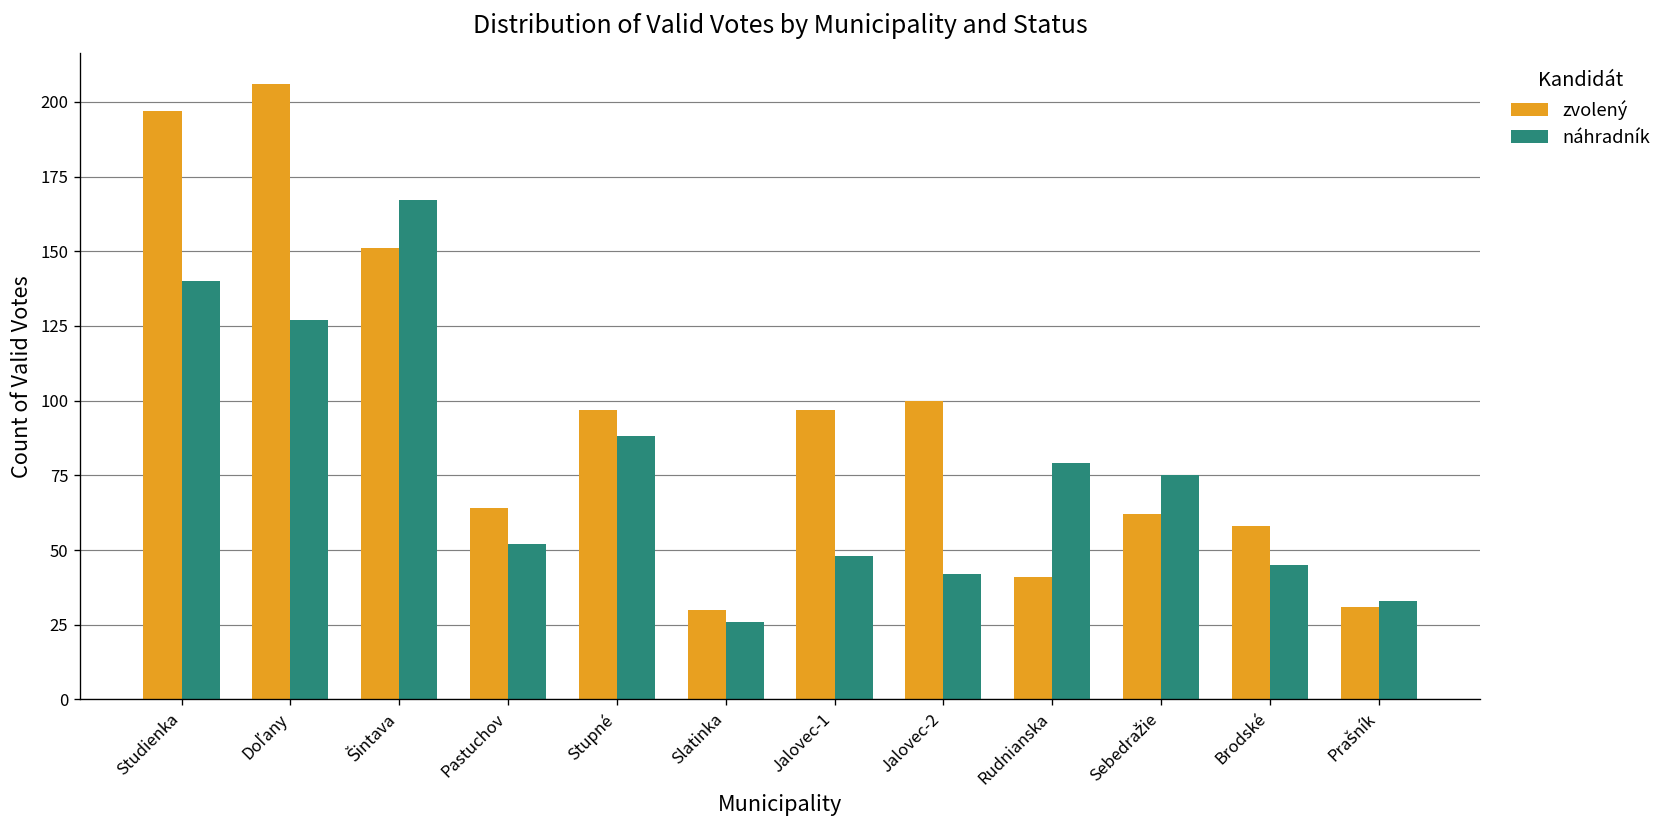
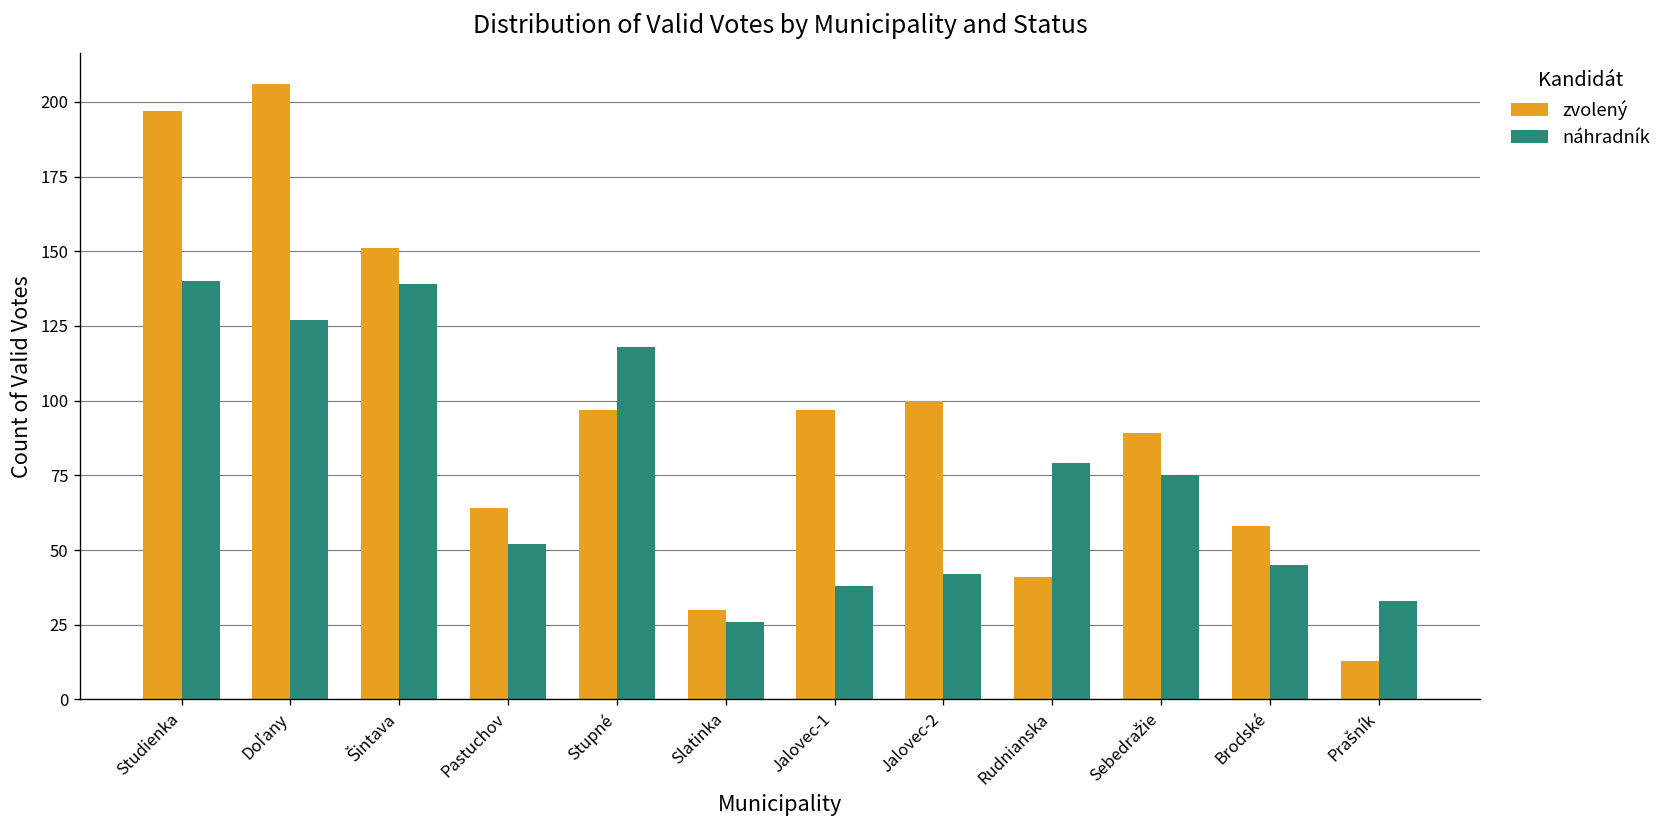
  {
    "zvolený": {
      "Studienka": 197,
      "Doľany": 206,
      "Šintava": 151,
      "Pastuchov": 64,
      "Stupné": 97,
      "Slatinka": 30,
      "Jalovec-1": 97,
      "Jalovec-2": 100,
      "Rudnianska": 41,
-     "Sebedražie": 62,
+     "Sebedražie": 89,
      "Brodské": 58,
-     "Prašník": 31
+     "Prašník": 13
    },
    "náhradník": {
      "Studienka": 140,
      "Doľany": 127,
-     "Šintava": 167,
+     "Šintava": 139,
      "Pastuchov": 52,
-     "Stupné": 88,
+     "Stupné": 118,
      "Slatinka": 26,
-     "Jalovec-1": 48,
+     "Jalovec-1": 38,
      "Jalovec-2": 42,
      "Rudnianska": 79,
      "Sebedražie": 75,
      "Brodské": 45,
      "Prašník": 33
    }
  }
